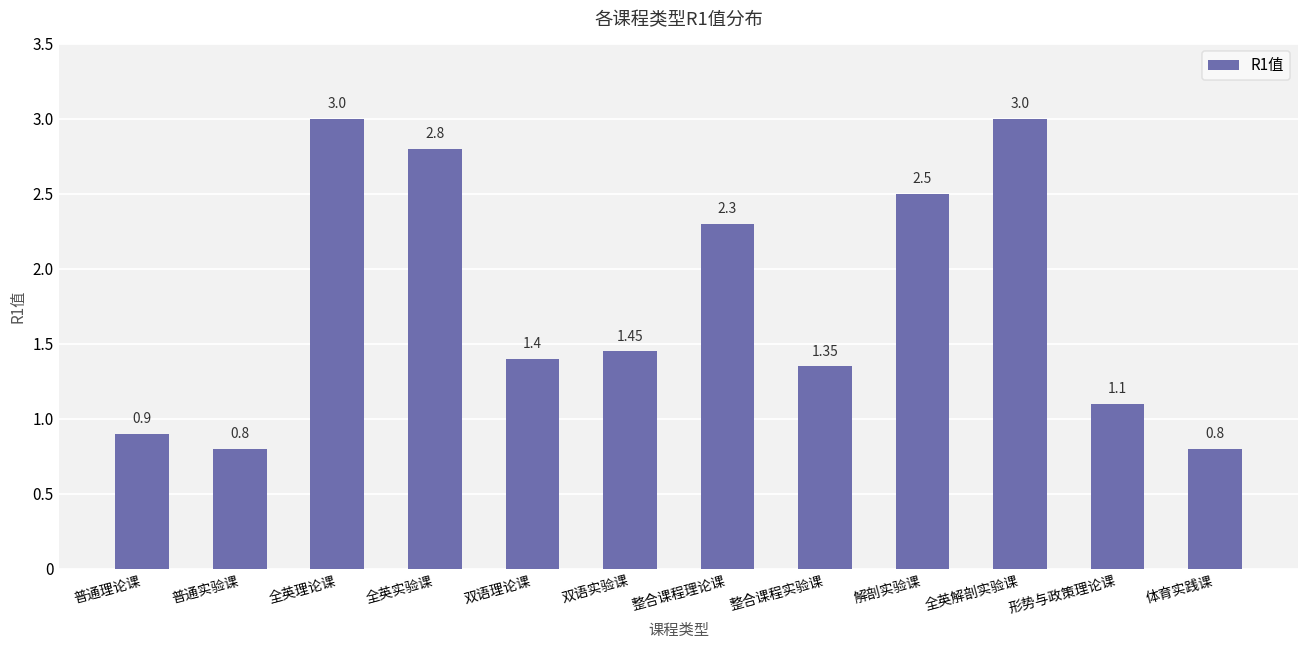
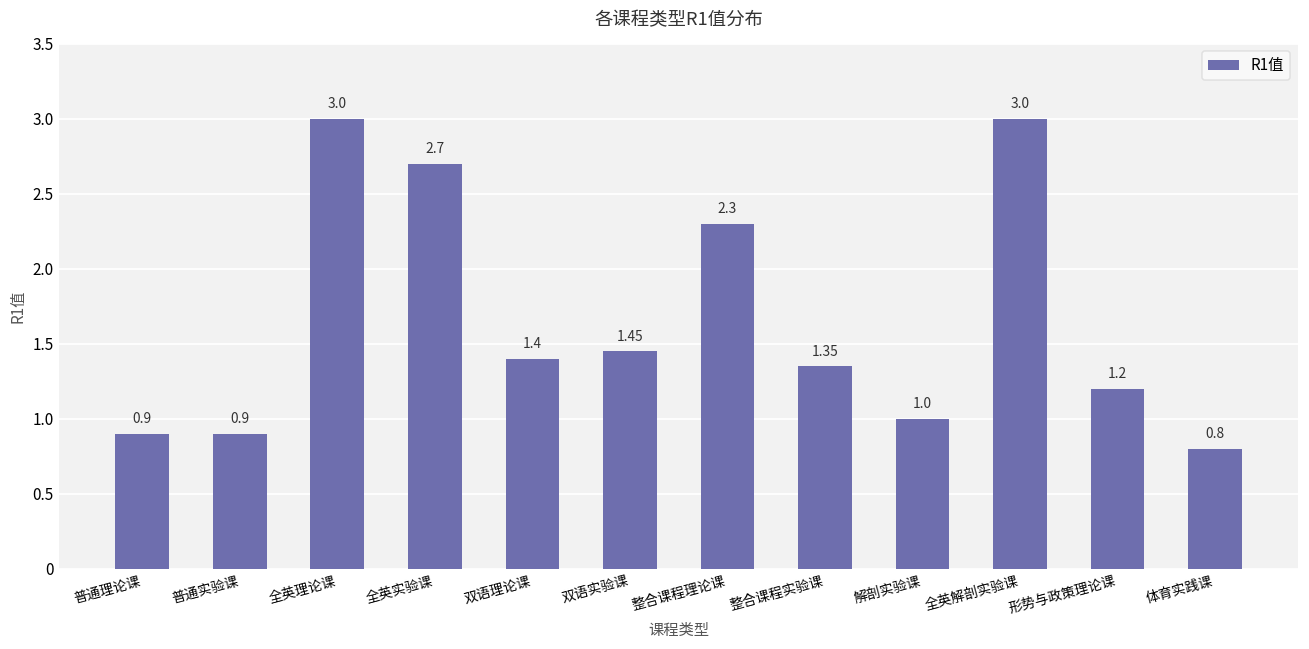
  {
    "普通理论课": 0.9,
-   "普通实验课": 0.8,
+   "普通实验课": 0.9,
    "全英理论课": 3.0,
-   "全英实验课": 2.8,
+   "全英实验课": 2.7,
    "双语理论课": 1.4,
    "双语实验课": 1.45,
    "整合课程理论课": 2.3,
    "整合课程实验课": 1.35,
-   "解剖实验课": 2.5,
+   "解剖实验课": 1.0,
    "全英解剖实验课": 3.0,
-   "形势与政策理论课": 1.1,
+   "形势与政策理论课": 1.2,
    "体育实践课": 0.8
  }
